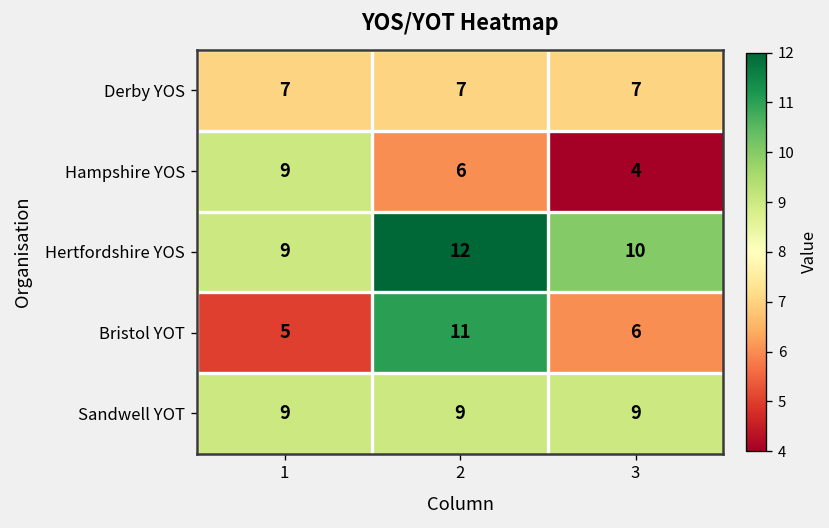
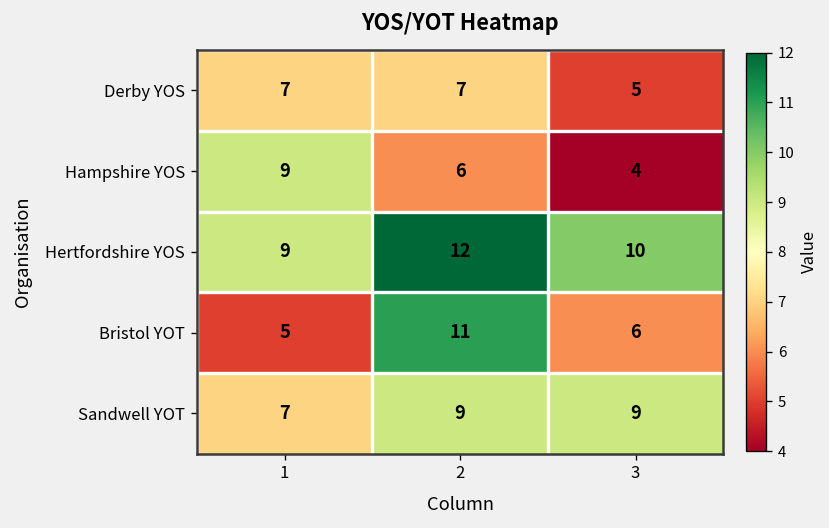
  {
    "Derby YOS": {
      "1": 7,
      "2": 7,
-     "3": 7
+     "3": 5
    },
    "Hampshire YOS": {
      "1": 9,
      "2": 6,
      "3": 4
    },
    "Hertfordshire YOS": {
      "1": 9,
      "2": 12,
      "3": 10
    },
    "Bristol YOT": {
      "1": 5,
      "2": 11,
      "3": 6
    },
    "Sandwell YOT": {
-     "1": 9,
+     "1": 7,
      "2": 9,
      "3": 9
    }
  }
